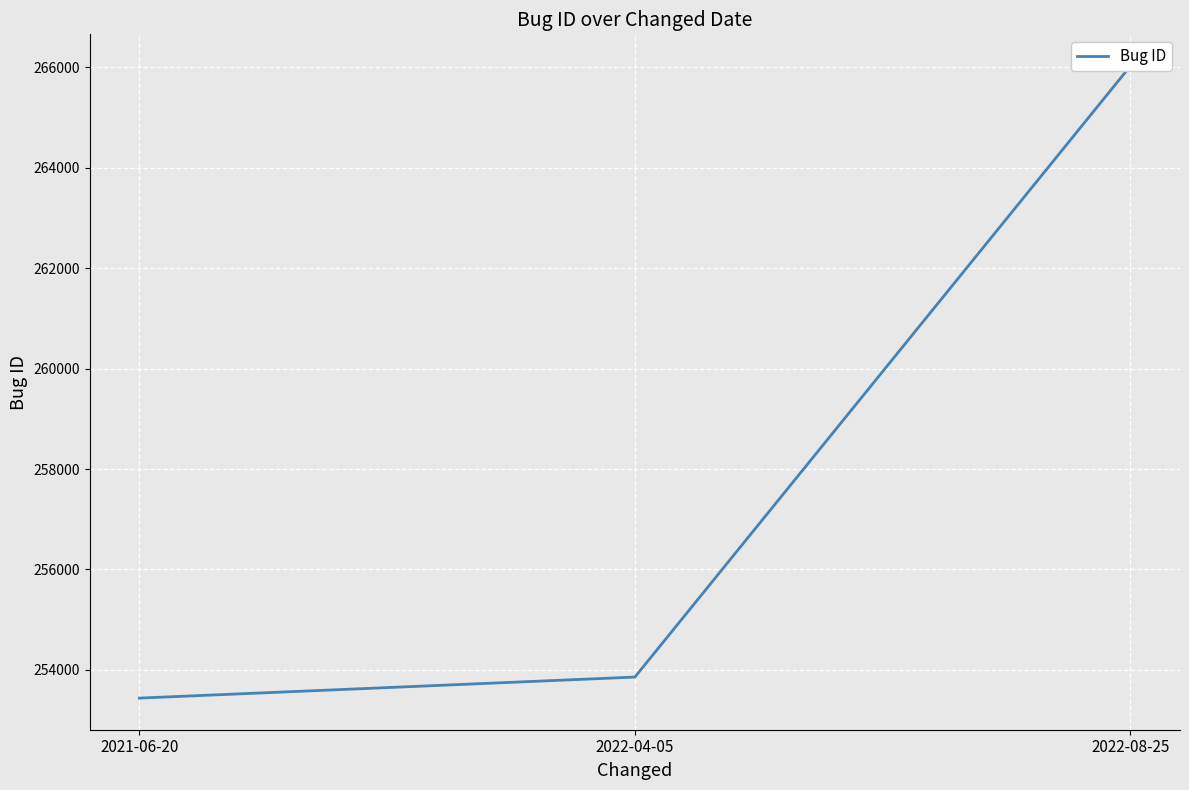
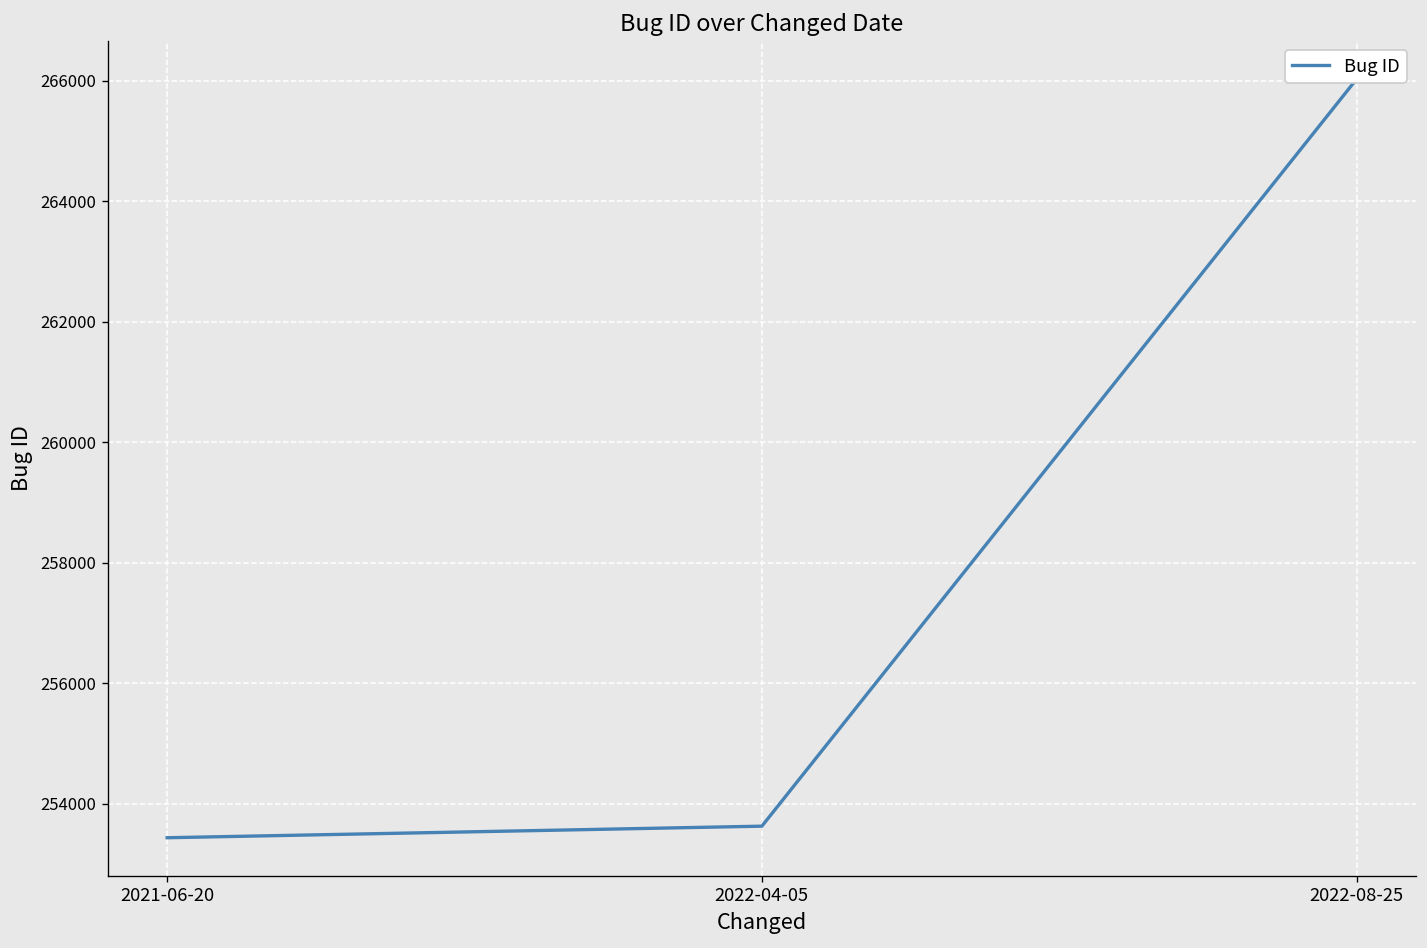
  {
    "2021-06-20": 253400,
-   "2022-04-05": 253900
+   "2022-04-05": 253600
  }
